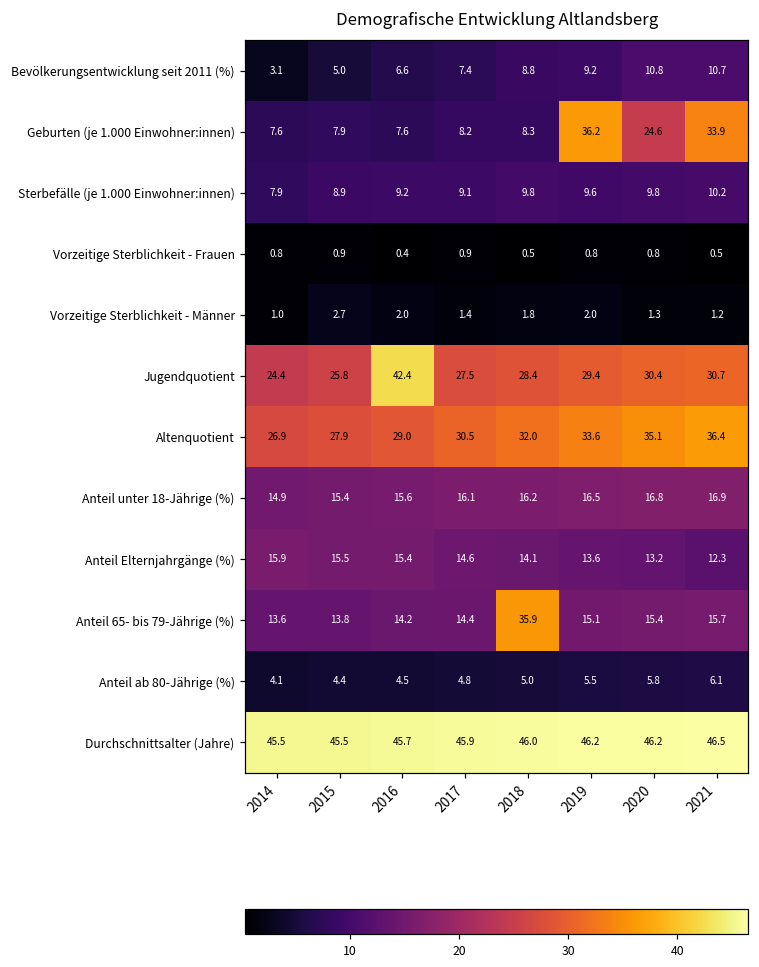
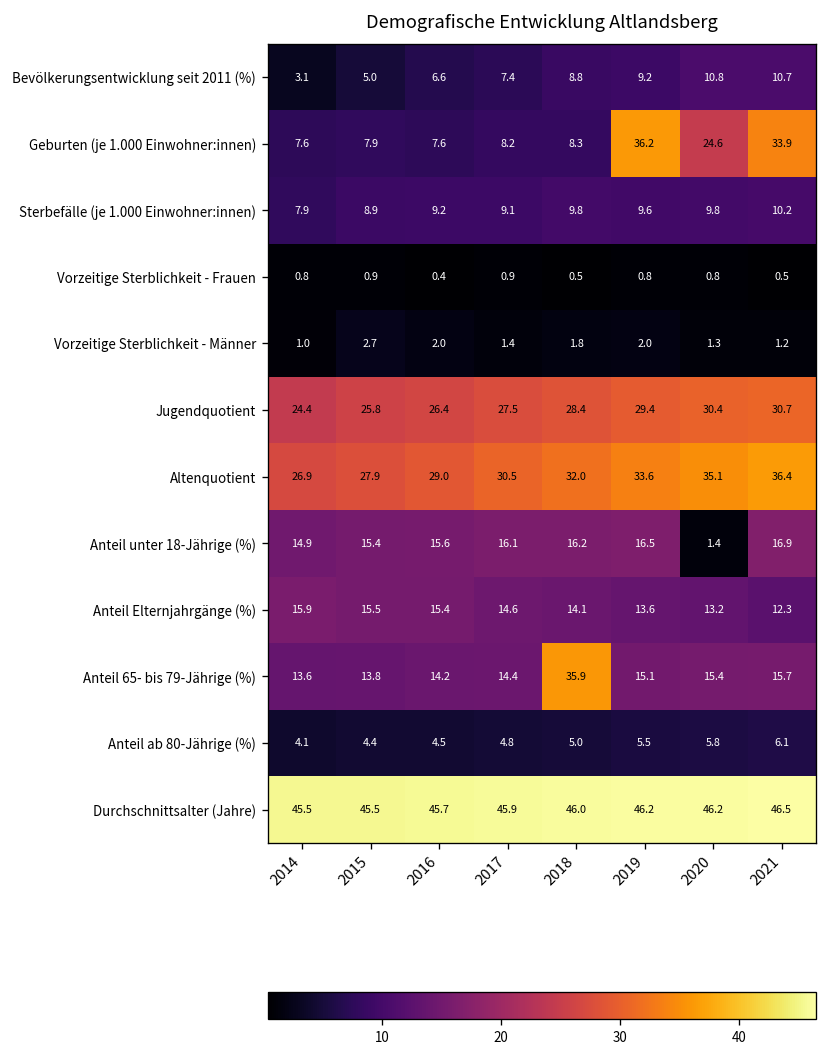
  {
    "Bevölkerungsentwicklung seit 2011 (%)": {
      "2014": 3.1,
      "2015": 5.0,
      "2016": 6.6,
      "2017": 7.4,
      "2018": 8.8,
      "2019": 9.2,
      "2020": 10.8,
      "2021": 10.7
    },
    "Geburten (je 1.000 Einwohner:innen)": {
      "2014": 7.6,
      "2015": 7.9,
      "2016": 7.6,
      "2017": 8.2,
      "2018": 8.3,
      "2019": 36.2,
      "2020": 24.6,
      "2021": 33.9
    },
    "Sterbefälle (je 1.000 Einwohner:innen)": {
      "2014": 7.9,
      "2015": 8.9,
      "2016": 9.2,
      "2017": 9.1,
      "2018": 9.8,
      "2019": 9.6,
      "2020": 9.8,
      "2021": 10.2
    },
    "Vorzeitige Sterblichkeit - Frauen": {
      "2014": 0.8,
      "2015": 0.9,
      "2016": 0.4,
      "2017": 0.9,
      "2018": 0.5,
      "2019": 0.8,
      "2020": 0.8,
      "2021": 0.5
    },
    "Vorzeitige Sterblichkeit - Männer": {
      "2014": 1.0,
      "2015": 2.7,
      "2016": 2.0,
      "2017": 1.4,
      "2018": 1.8,
      "2019": 2.0,
      "2020": 1.3,
      "2021": 1.2
    },
    "Jugendquotient": {
      "2014": 24.4,
      "2015": 25.8,
-     "2016": 42.4,
+     "2016": 26.4,
      "2017": 27.5,
      "2018": 28.4,
      "2019": 29.4,
      "2020": 30.4,
      "2021": 30.7
    },
    "Altenquotient": {
      "2014": 26.9,
      "2015": 27.9,
      "2016": 29.0,
      "2017": 30.5,
      "2018": 32.0,
      "2019": 33.6,
      "2020": 35.1,
      "2021": 36.4
    },
    "Anteil unter 18-Jährige (%)": {
      "2014": 14.9,
      "2015": 15.4,
      "2016": 15.6,
      "2017": 16.1,
      "2018": 16.2,
      "2019": 16.5,
-     "2020": 16.8,
+     "2020": 1.4,
      "2021": 16.9
    },
    "Anteil Elternjahrgänge (%)": {
      "2014": 15.9,
      "2015": 15.5,
      "2016": 15.4,
      "2017": 14.6,
      "2018": 14.1,
      "2019": 13.6,
      "2020": 13.2,
      "2021": 12.3
    },
    "Anteil 65- bis 79-Jährige (%)": {
      "2014": 13.6,
      "2015": 13.8,
      "2016": 14.2,
      "2017": 14.4,
      "2018": 35.9,
      "2019": 15.1,
      "2020": 15.4,
      "2021": 15.7
    },
    "Anteil ab 80-Jährige (%)": {
      "2014": 4.1,
      "2015": 4.4,
      "2016": 4.5,
      "2017": 4.8,
      "2018": 5.0,
      "2019": 5.5,
      "2020": 5.8,
      "2021": 6.1
    },
    "Durchschnittsalter (Jahre)": {
      "2014": 45.5,
      "2015": 45.5,
      "2016": 45.7,
      "2017": 45.9,
      "2018": 46.0,
      "2019": 46.2,
      "2020": 46.2,
      "2021": 46.5
    }
  }
